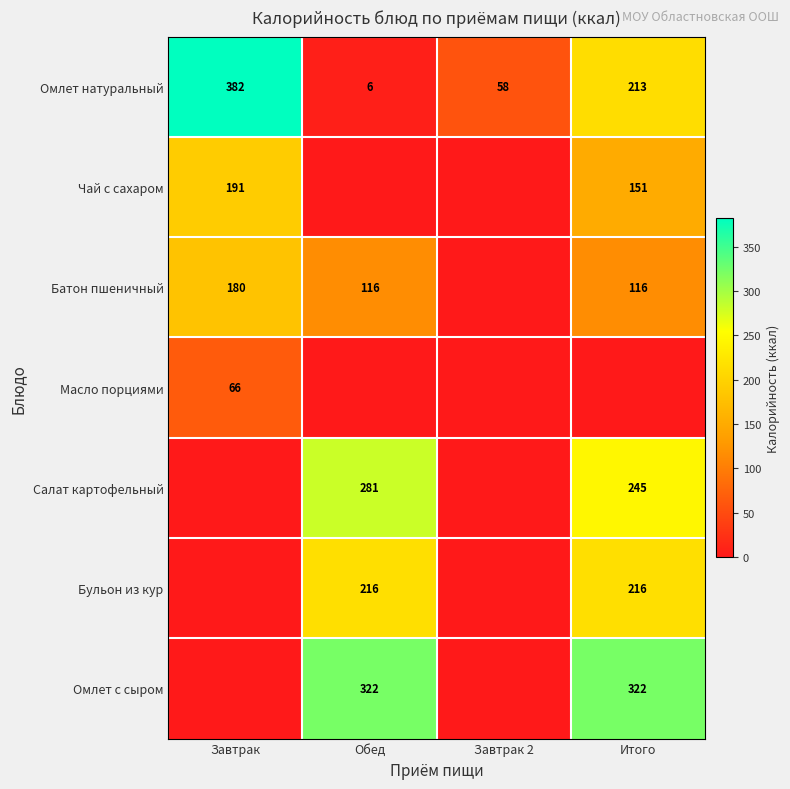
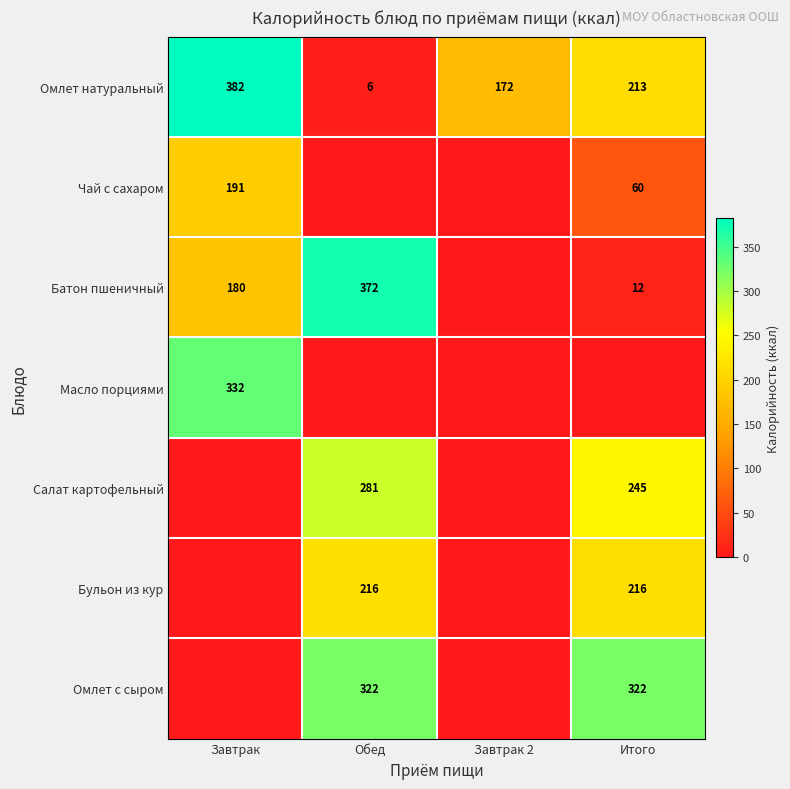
  {
    "Омлет натуральный": {
      "Завтрак": 382,
      "Обед": 6,
-     "Завтрак 2": 58,
+     "Завтрак 2": 172,
      "Итого": 213
    },
    "Чай с сахаром": {
      "Завтрак": 191,
-     "Итого": 151
+     "Итого": 60
    },
    "Батон пшеничный": {
      "Завтрак": 180,
-     "Обед": 116,
-     "Итого": 116
+     "Обед": 372,
+     "Итого": 12
    },
    "Масло порциями": {
-     "Завтрак": 66
+     "Завтрак": 332
    },
    "Салат картофельный": {
      "Обед": 281,
      "Итого": 245
    },
    "Бульон из кур": {
      "Обед": 216,
      "Итого": 216
    },
    "Омлет с сыром": {
      "Обед": 322,
      "Итого": 322
    }
  }
